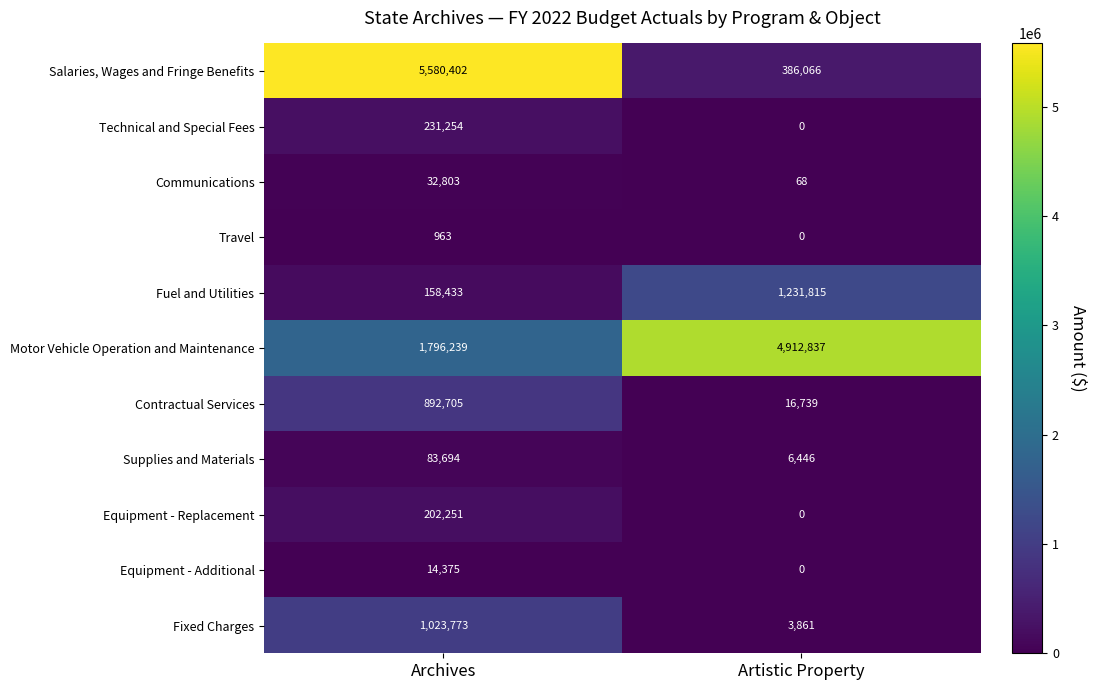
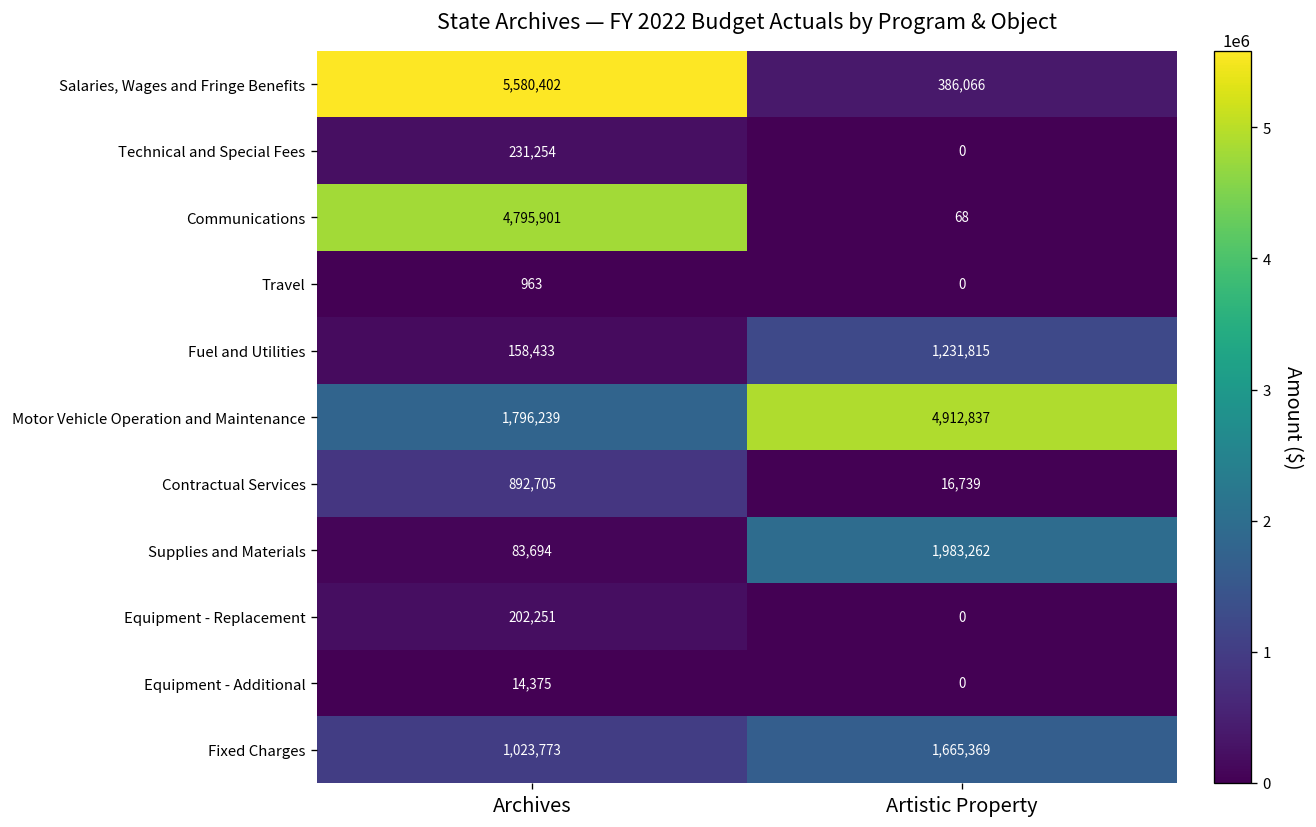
  {
    "Salaries, Wages and Fringe Benefits": {
      "Archives": "5,580,402",
      "Artistic Property": "386,066"
    },
    "Technical and Special Fees": {
      "Archives": "231,254",
      "Artistic Property": "0"
    },
    "Communications": {
-     "Archives": "32,803",
+     "Archives": "4,795,901",
      "Artistic Property": "68"
    },
    "Travel": {
      "Archives": "963",
      "Artistic Property": "0"
    },
    "Fuel and Utilities": {
      "Archives": "158,433",
      "Artistic Property": "1,231,815"
    },
    "Motor Vehicle Operation and Maintenance": {
      "Archives": "1,796,239",
      "Artistic Property": "4,912,837"
    },
    "Contractual Services": {
      "Archives": "892,705",
      "Artistic Property": "16,739"
    },
    "Supplies and Materials": {
      "Archives": "83,694",
-     "Artistic Property": "6,446"
+     "Artistic Property": "1,983,262"
    },
    "Equipment - Replacement": {
      "Archives": "202,251",
      "Artistic Property": "0"
    },
    "Equipment - Additional": {
      "Archives": "14,375",
      "Artistic Property": "0"
    },
    "Fixed Charges": {
      "Archives": "1,023,773",
-     "Artistic Property": "3,861"
+     "Artistic Property": "1,665,369"
    }
  }
